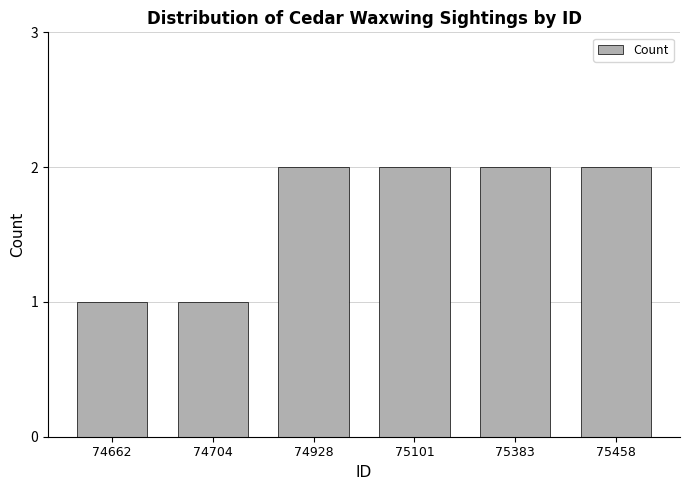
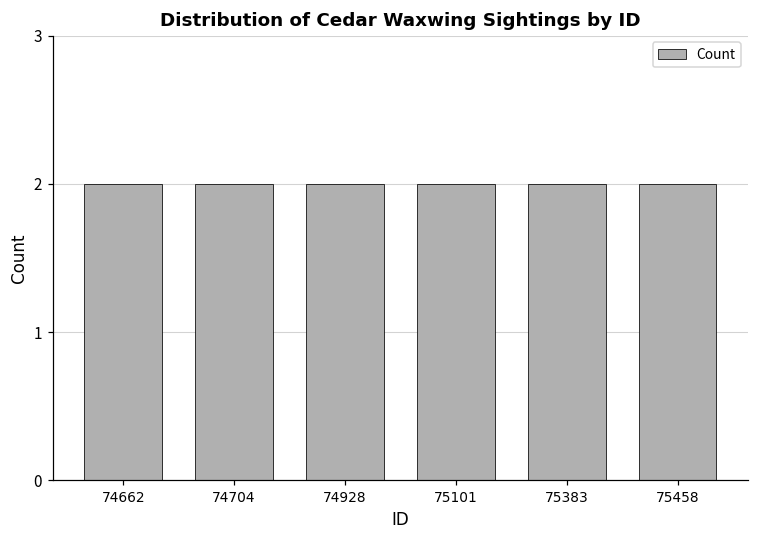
  {
-   "74662": 1,
-   "74704": 1,
+   "74662": 2,
+   "74704": 2,
    "74928": 2,
    "75101": 2,
    "75383": 2,
    "75458": 2
  }
